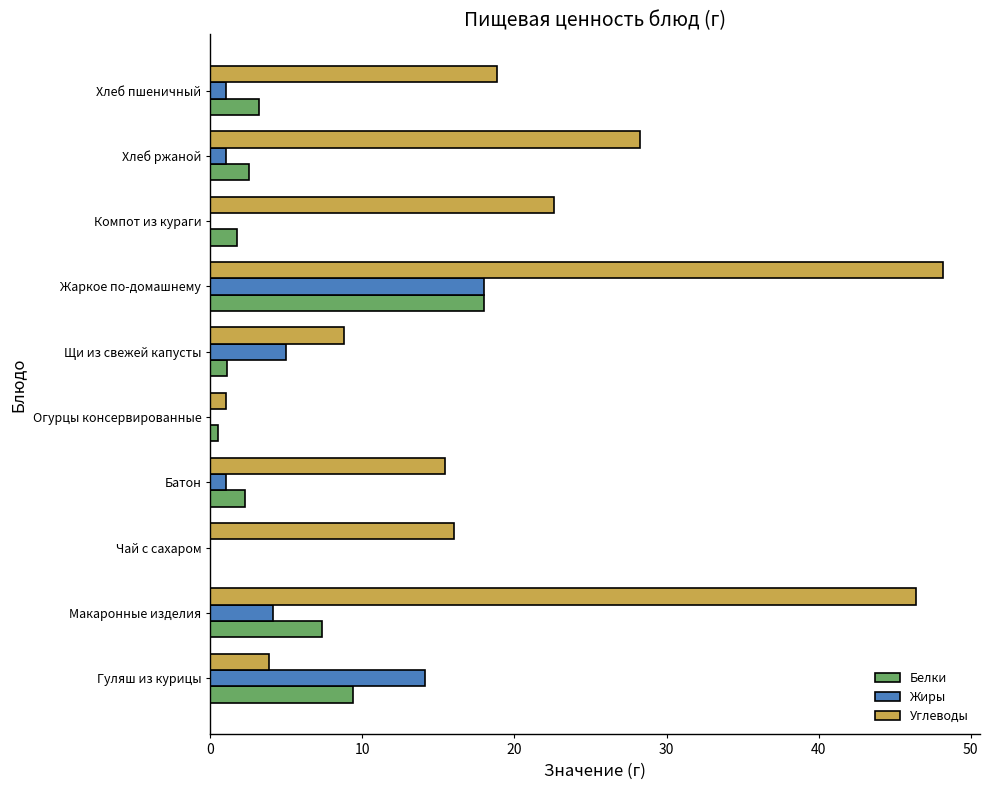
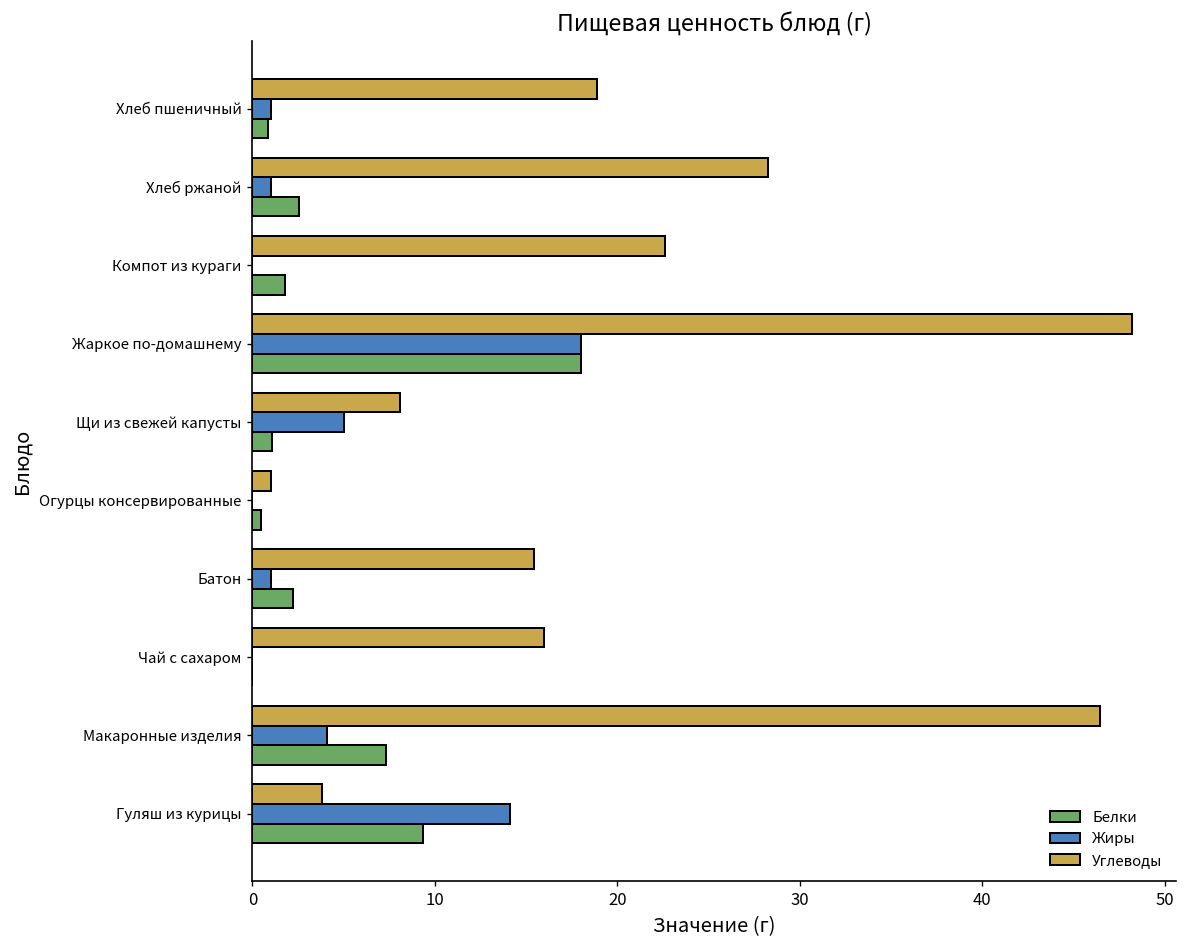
  {
    "Белки": {
-     "Хлеб пшеничный": 3.2,
+     "Хлеб пшеничный": 0.9,
      "Хлеб ржаной": 2.6,
      "Компот из кураги": 1.8,
      "Жаркое по-домашнему": 18.0,
      "Щи из свежей капусты": 1.1,
      "Огурцы консервированные": 0.5,
      "Батон": 2.3,
      "Чай с сахаром": 0.0,
      "Макаронные изделия": 7.3,
      "Гуляш из курицы": 9.4
    },
    "Жиры": {
      "Хлеб пшеничный": 1.0,
      "Хлеб ржаной": 1.0,
      "Компот из кураги": 0.0,
      "Жаркое по-домашнему": 18.0,
      "Щи из свежей капусты": 5.0,
      "Огурцы консервированные": 0.0,
      "Батон": 1.0,
      "Чай с сахаром": 0.0,
      "Макаронные изделия": 4.1,
      "Гуляш из курицы": 14.1
    },
    "Углеводы": {
      "Хлеб пшеничный": 18.9,
      "Хлеб ржаной": 28.3,
      "Компот из кураги": 22.6,
      "Жаркое по-домашнему": 48.2,
-     "Щи из свежей капусты": 8.8,
+     "Щи из свежей капусты": 8.1,
      "Огурцы консервированные": 1.0,
      "Батон": 15.4,
      "Чай с сахаром": 16.0,
      "Макаронные изделия": 46.4,
      "Гуляш из курицы": 3.8
    }
  }
